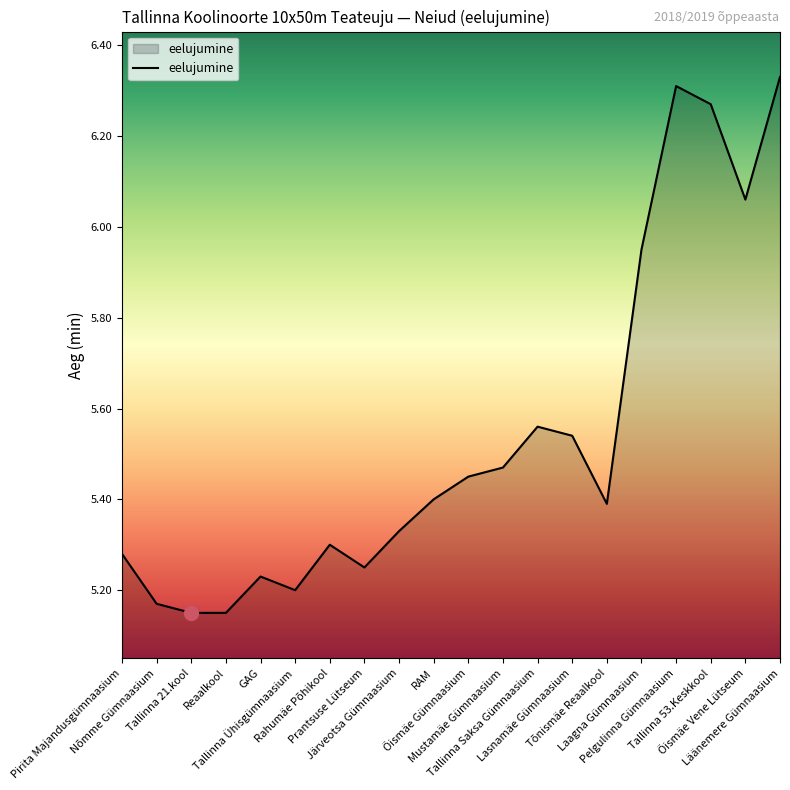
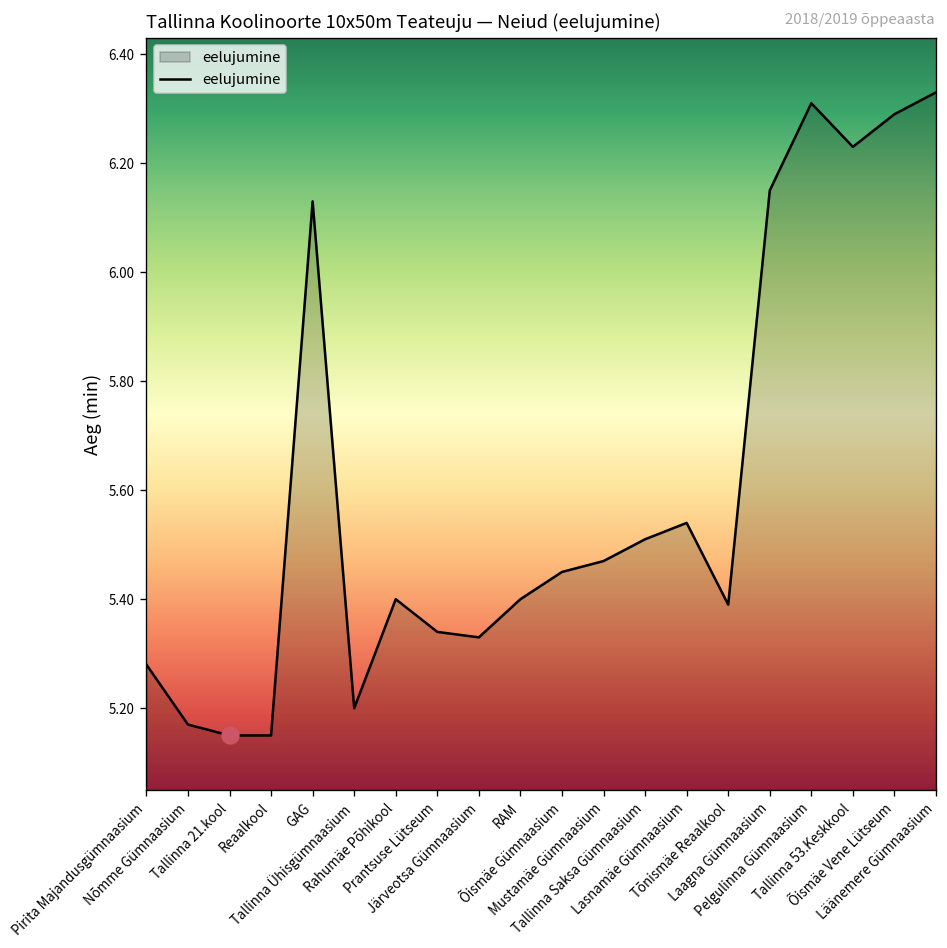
  {
    "eelujumine": {
      "Pirita Majandusgümnaasium": 5.28,
      "Nõmme Gümnaasium": 5.17,
      "Reaalkool": 5.15,
-     "GAG": 5.23,
+     "GAG": 6.13,
      "Tallinna Ühisgümnaasium": 5.20,
-     "Rahumäe Põhikool": 5.3,
-     "Prantsuse Lütseum": 5.25,
+     "Rahumäe Põhikool": 5.4,
+     "Prantsuse Lütseum": 5.34,
      "Järveotsa Gümnaasium": 5.33,
      "RAM": 5.40,
      "Õismäe Gümnaasium": 5.45,
      "Mustamäe Gümnaasium": 5.47,
-     "Tallinna Saksa Gümnaasium": 5.56,
+     "Tallinna Saksa Gümnaasium": 5.51,
      "Lasnamäe Gümnaasium": 5.54,
      "Tõnismäe Reaalkool": 5.39,
-     "Laagna Gümnaasium": 5.95,
+     "Laagna Gümnaasium": 6.15,
      "Pelgulinna Gümnaasium": 6.31,
-     "Tallinna 53.Keskkool": 6.27,
-     "Õismäe Vene Lütseum": 6.06,
+     "Tallinna 53.Keskkool": 6.23,
+     "Õismäe Vene Lütseum": 6.29,
      "Läänemere Gümnaasium": 6.33
    }
  }
